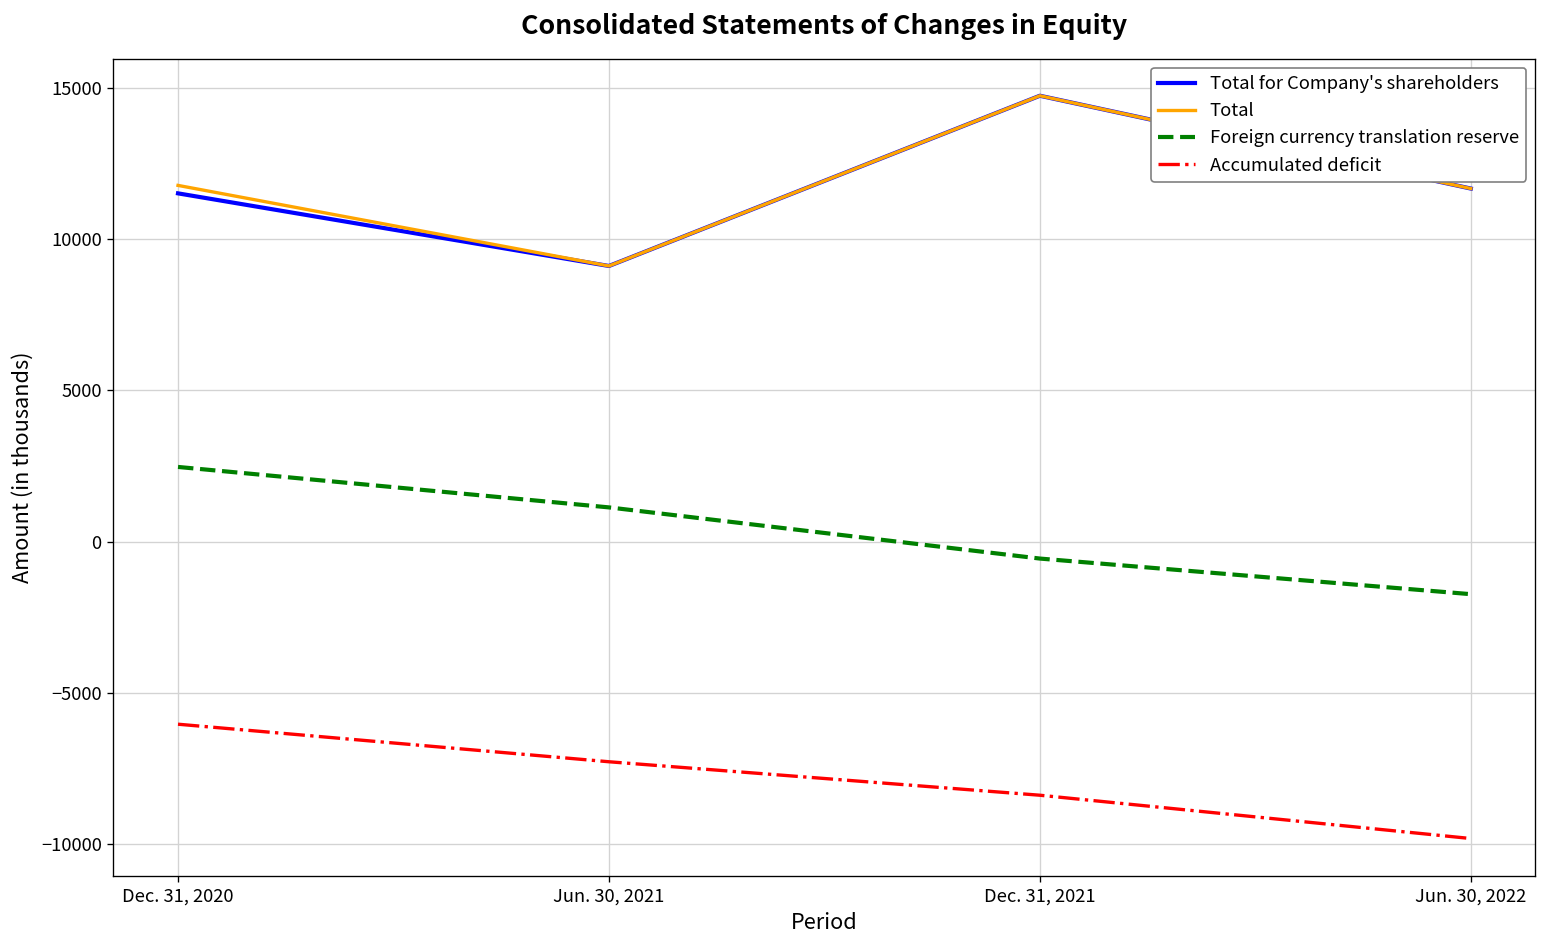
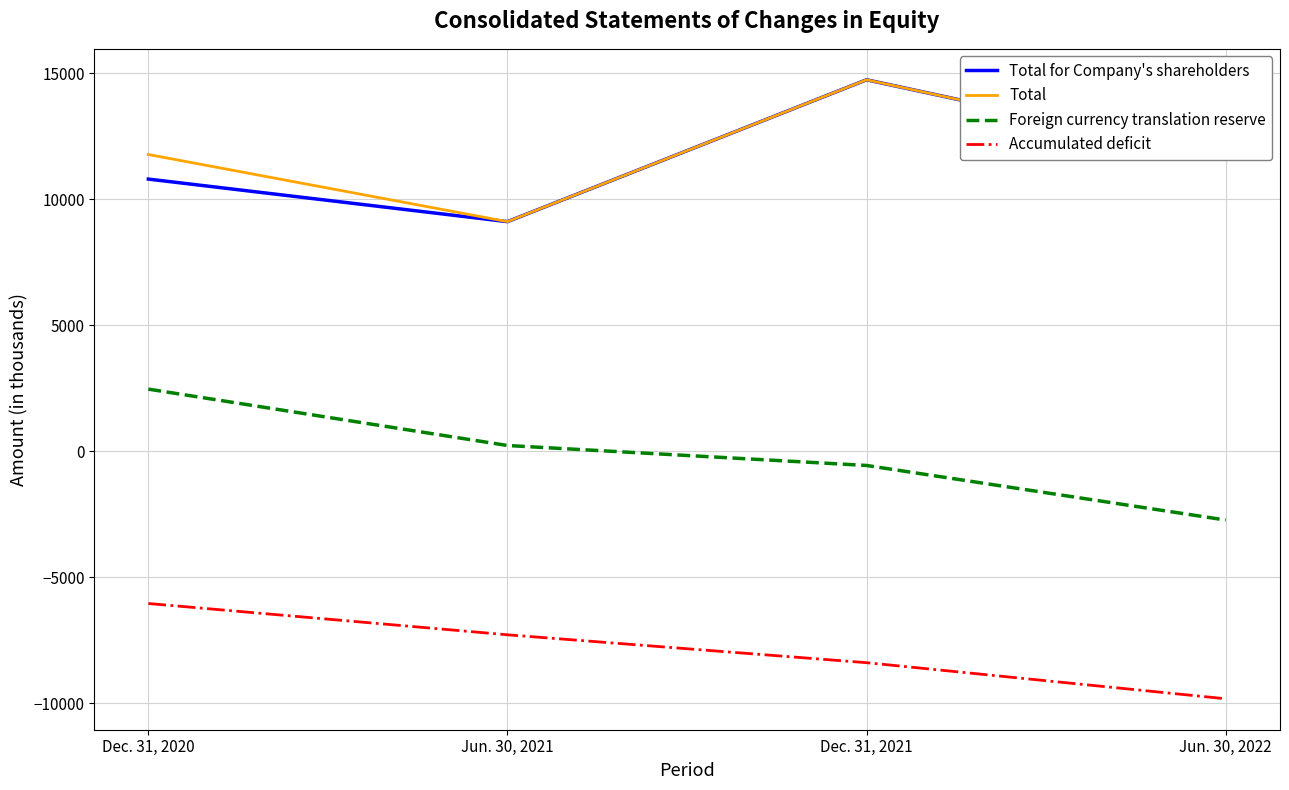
  {
    "Total for Company's shareholders": {
-     "Dec. 31, 2020": 11500
+     "Dec. 31, 2020": 10800
    },
    "Total": {
      "Dec. 31, 2020": 11800
    },
    "Foreign currency translation reserve": {
      "Dec. 31, 2020": 2500,
-     "Jun. 30, 2021": 1100,
+     "Jun. 30, 2021": 200,
      "Dec. 31, 2021": -600,
-     "Jun. 30, 2022": -1700
+     "Jun. 30, 2022": -2700
    },
    "Accumulated deficit": {
      "Dec. 31, 2020": -6000,
      "Jun. 30, 2021": -7300,
      "Dec. 31, 2021": -8400,
      "Jun. 30, 2022": -9800
    }
  }
